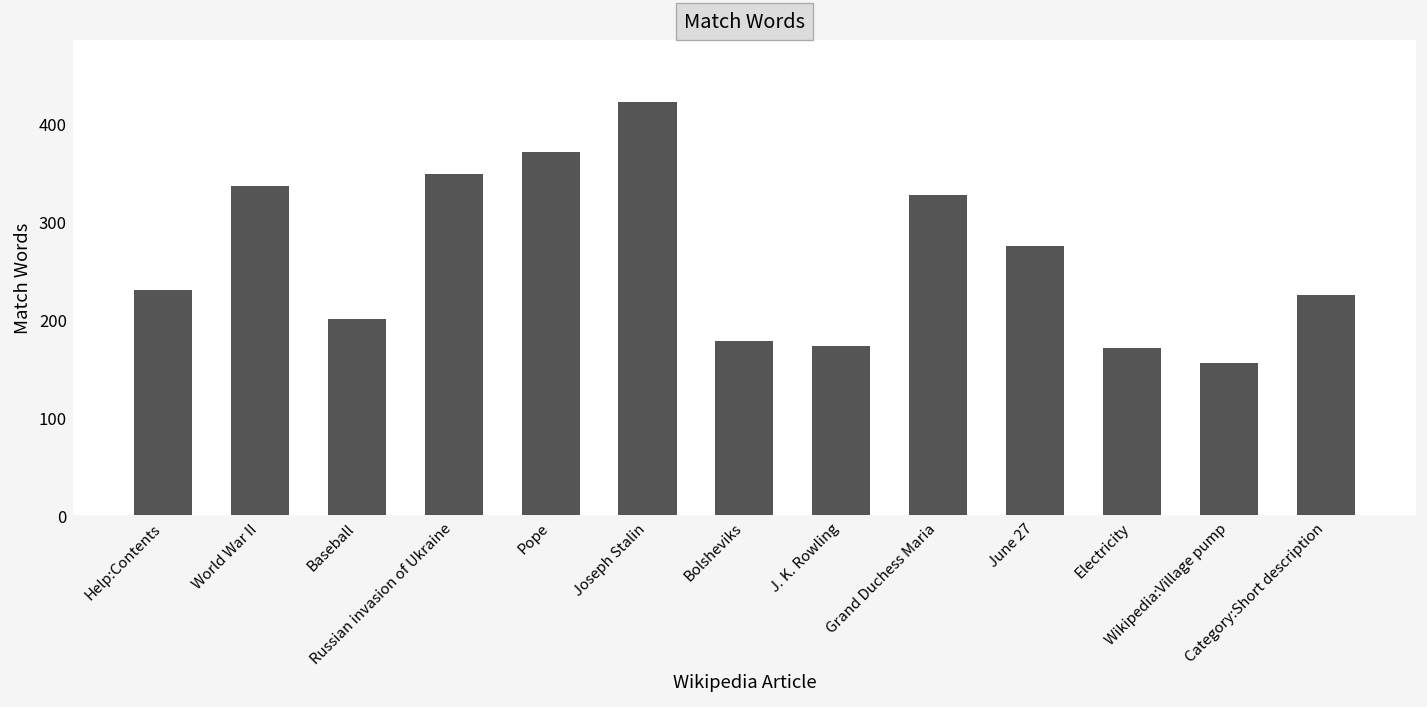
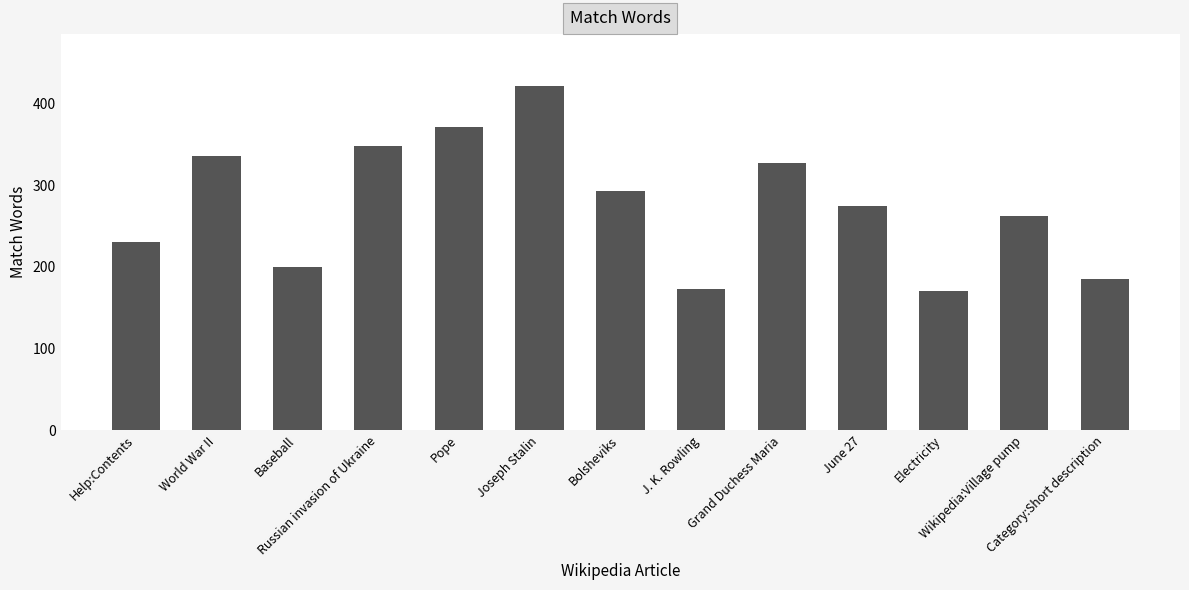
  {
    "Help:Contents": 230,
    "World War II": 340,
    "Baseball": 200,
    "Russian invasion of Ukraine": 350,
    "Pope": 370,
    "Joseph Stalin": 420,
-   "Bolsheviks": 180,
+   "Bolsheviks": 290,
    "J. K. Rowling": 170,
    "Grand Duchess Maria": 330,
    "June 27": 280,
    "Electricity": 170,
-   "Wikipedia:Village pump": 160,
-   "Category:Short description": 230
+   "Wikipedia:Village pump": 260,
+   "Category:Short description": 190
  }
